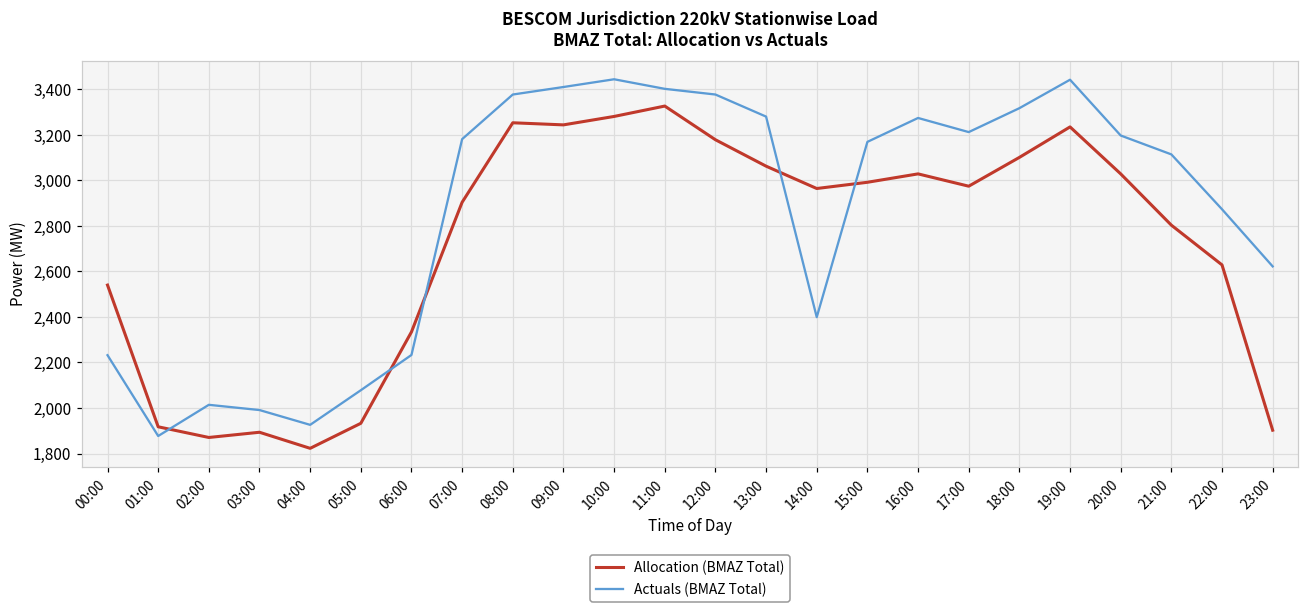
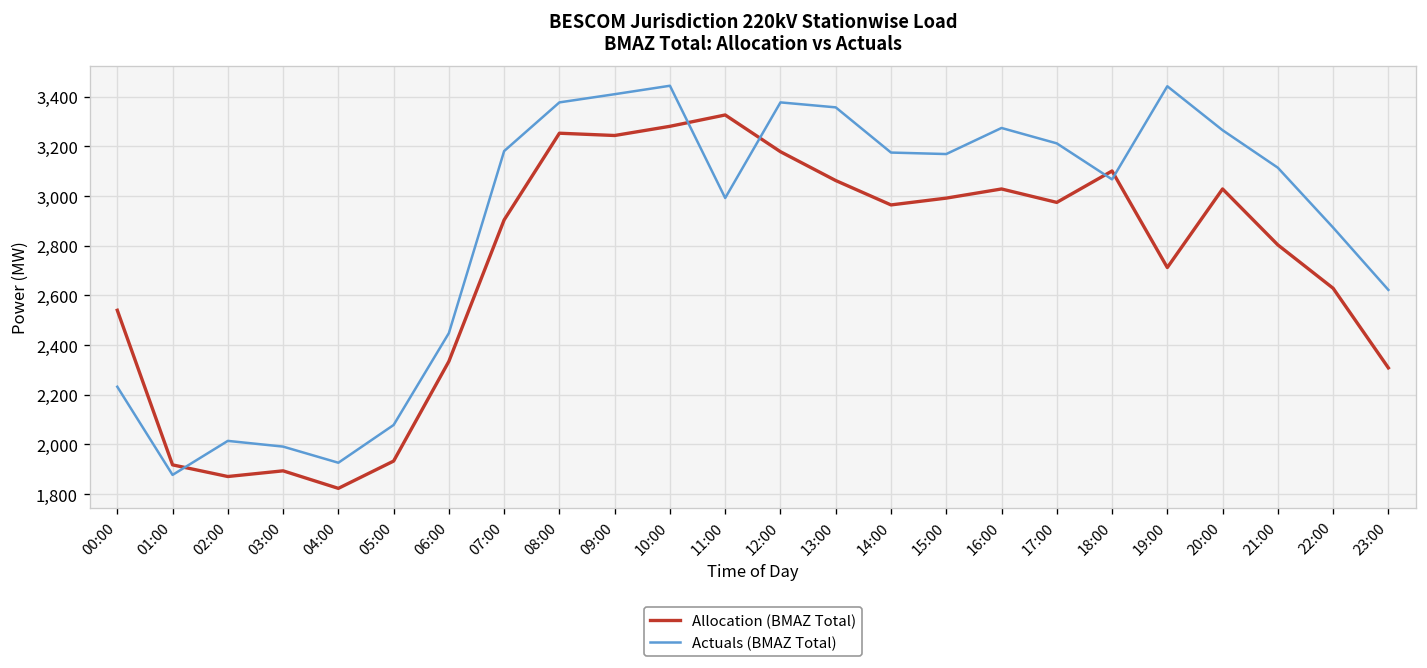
  {
    "Allocation (BMAZ Total)": {
      "00:00": "2,540",
      "01:00": "1,920",
      "02:00": "1,870",
      "03:00": "1,890",
      "04:00": "1,820",
      "05:00": "1,930",
      "06:00": "2,330",
      "07:00": "2,900",
      "08:00": "3,250",
      "09:00": "3,240",
      "10:00": "3,280",
      "11:00": "3,330",
      "12:00": "3,180",
      "13:00": "3,060",
      "14:00": "2,960",
      "15:00": "2,990",
      "16:00": "3,030",
      "17:00": "2,970",
      "18:00": "3,100",
-     "19:00": "3,230",
+     "19:00": "2,710",
      "20:00": "3,030",
      "21:00": "2,800",
      "22:00": "2,630",
-     "23:00": "1,900"
+     "23:00": "2,310"
    },
    "Actuals (BMAZ Total)": {
      "00:00": "2,230",
      "01:00": "1,880",
      "02:00": "2,010",
      "03:00": "1,990",
      "04:00": "1,930",
      "05:00": "2,080",
-     "06:00": "2,230",
+     "06:00": "2,450",
      "07:00": "3,180",
      "08:00": "3,380",
      "09:00": "3,410",
      "10:00": "3,440",
-     "11:00": "3,400",
+     "11:00": "2,990",
      "12:00": "3,380",
-     "13:00": "3,280",
-     "14:00": "2,400",
+     "13:00": "3,360",
+     "14:00": "3,180",
      "15:00": "3,170",
      "16:00": "3,270",
      "17:00": "3,210",
-     "18:00": "3,320",
+     "18:00": "3,070",
      "19:00": "3,440",
-     "20:00": "3,200",
+     "20:00": "3,270",
      "21:00": "3,110",
      "22:00": "2,870",
      "23:00": "2,620"
    }
  }
